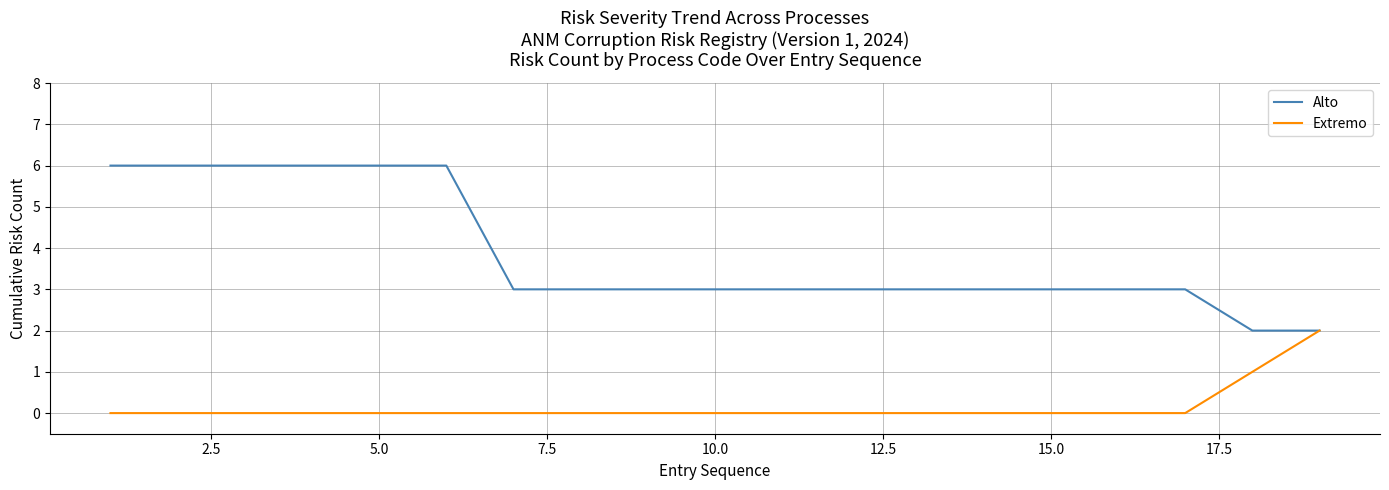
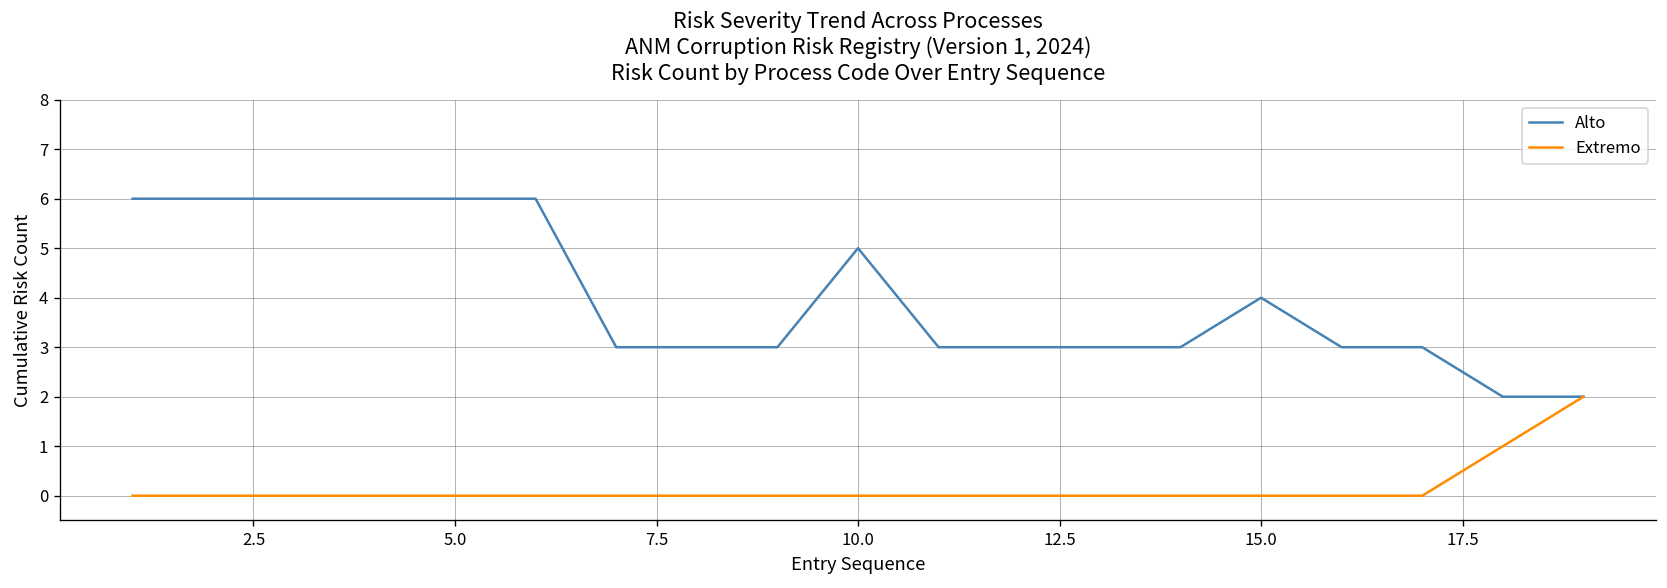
  {
    "Alto": {
      "5.0": 6,
-     "10.0": 3,
-     "15.0": 3
+     "10.0": 5,
+     "15.0": 4
    },
    "Extremo": {
      "5.0": 0,
      "10.0": 0,
      "15.0": 0
    }
  }
